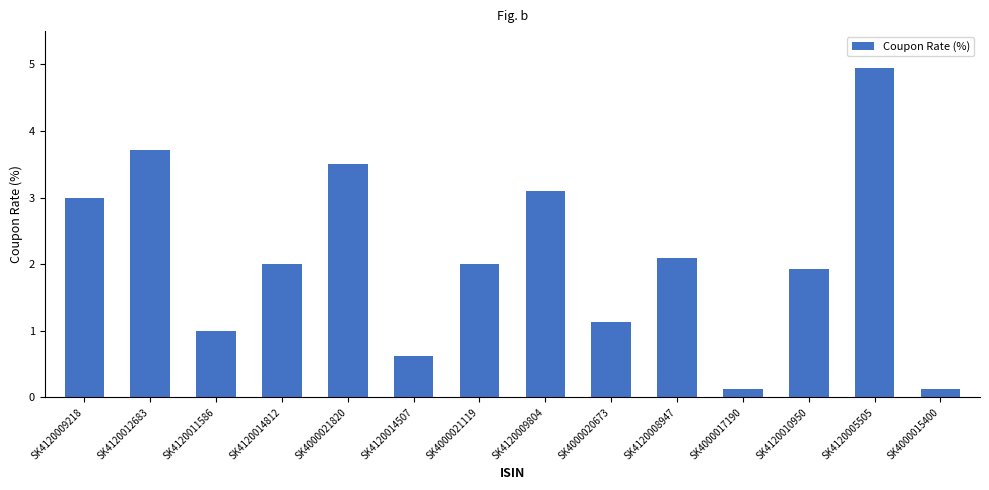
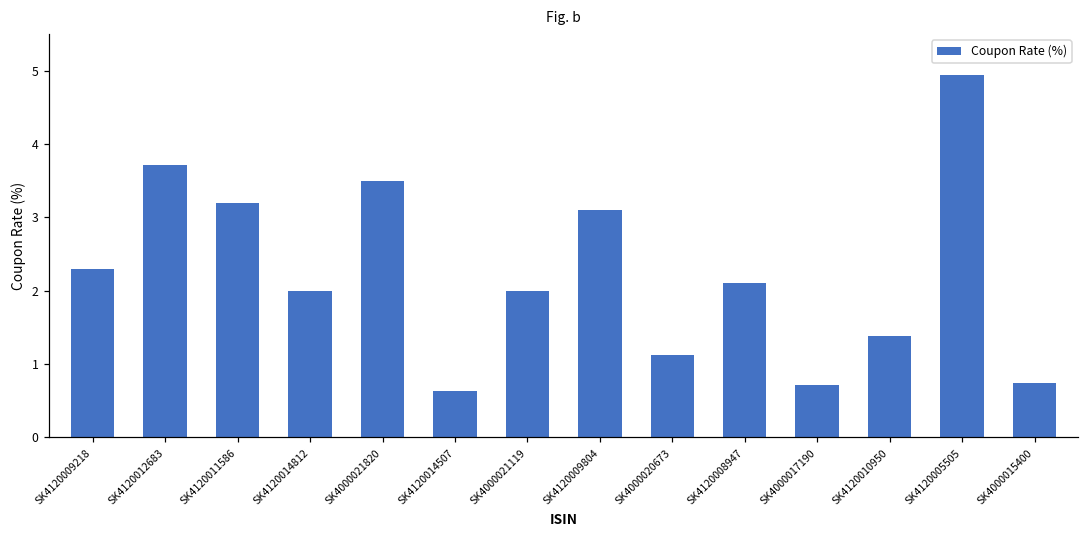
  {
-   "SK4120009218": 3.0,
+   "SK4120009218": 2.3,
    "SK4120012683": 3.7,
-   "SK4120011586": 1.0,
+   "SK4120011586": 3.2,
    "SK4120014812": 2.0,
    "SK4000021820": 3.5,
    "SK4120014507": 0.6,
    "SK4000021119": 2.0,
    "SK4120009804": 3.1,
    "SK4000020673": 1.1,
    "SK4120008947": 2.1,
-   "SK4000017190": 0.1,
-   "SK4120010950": 1.9,
+   "SK4000017190": 0.7,
+   "SK4120010950": 1.4,
    "SK4120005505": 5.0,
-   "SK4000015400": 0.1
+   "SK4000015400": 0.7
  }
